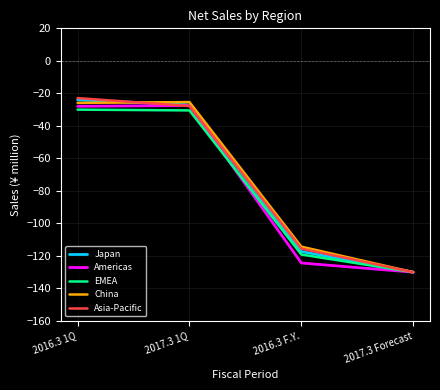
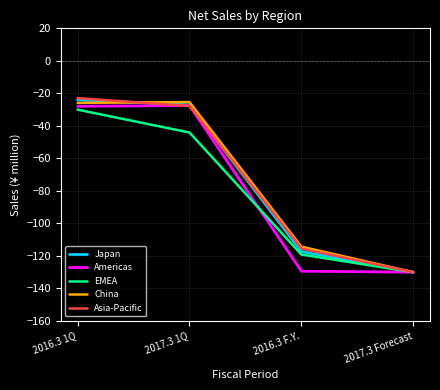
  {
    "Japan": {
      "2016.3 F.Y.": -117
    },
    "Americas": {
      "2016.3 1Q": -28,
-     "2016.3 F.Y.": -124
+     "2016.3 F.Y.": -129
    },
    "EMEA": {
      "2016.3 1Q": -30,
-     "2017.3 1Q": -30,
+     "2017.3 1Q": -44,
      "2016.3 F.Y.": -119
    },
    "China": {
      "2016.3 1Q": -26,
      "2017.3 1Q": -25
    }
  }
